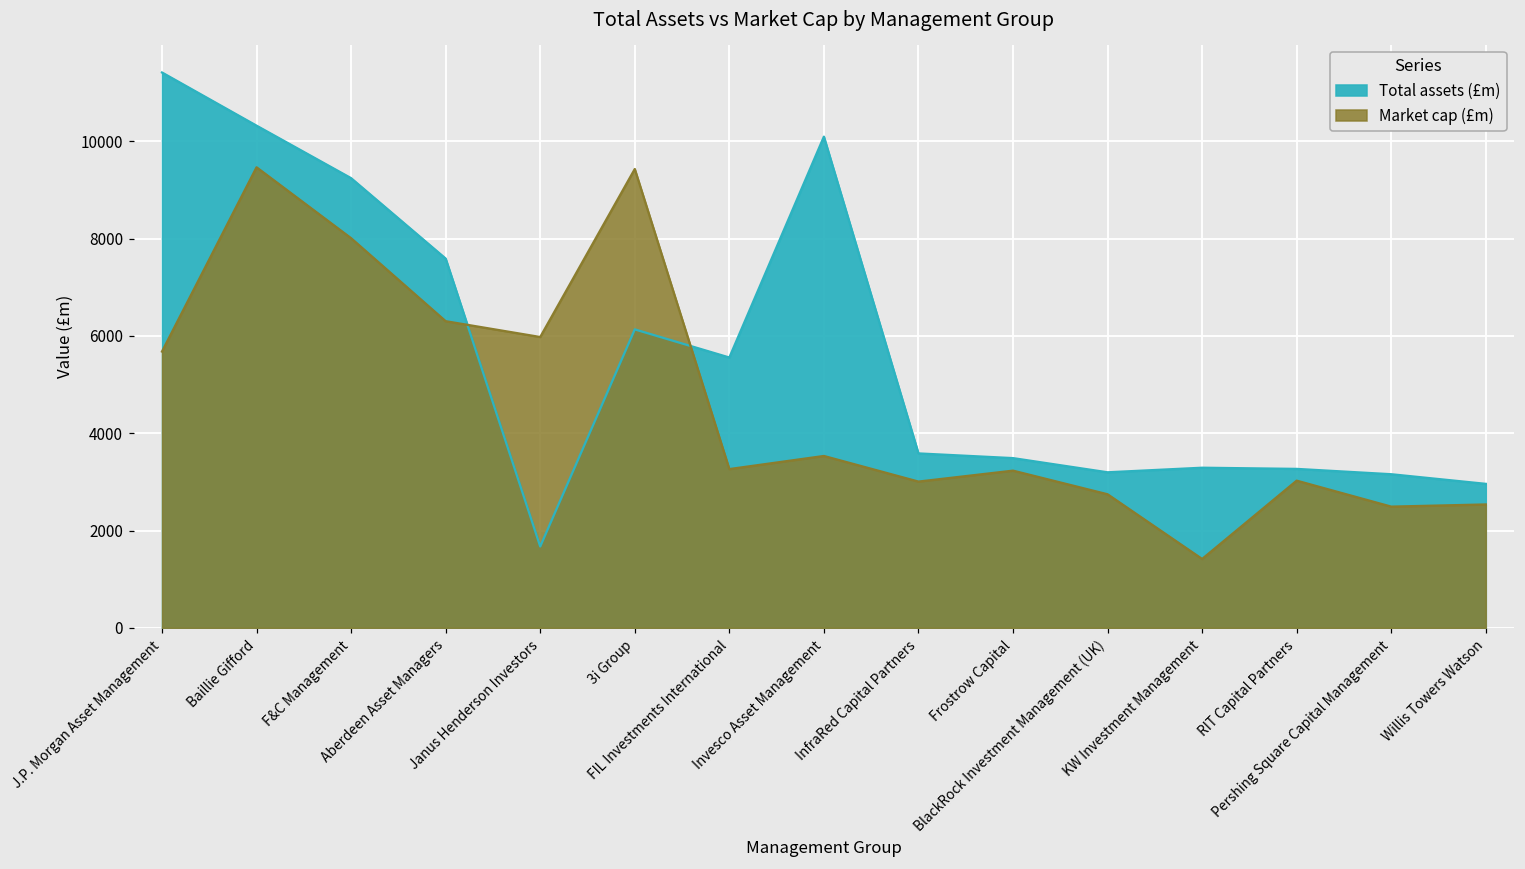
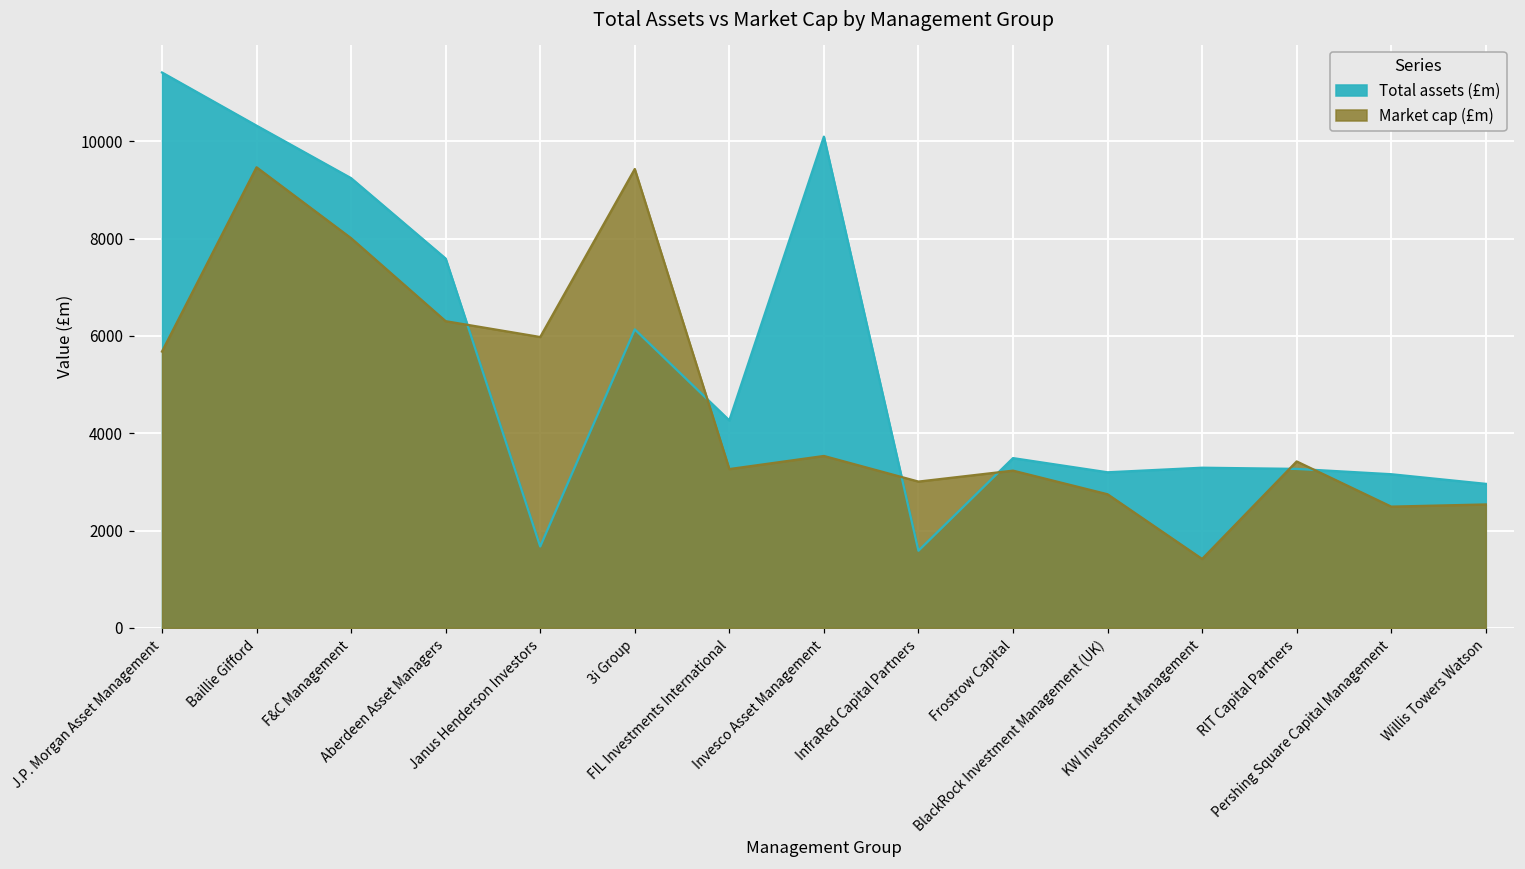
  {
    "Total assets (£m)": {
      "J.P. Morgan Asset Management": 11400,
      "Baillie Gifford": 10300,
      "F&C Management": 9200,
      "Aberdeen Asset Managers": 7600,
      "Janus Henderson Investors": 1700,
      "3i Group": 6100,
-     "FIL Investments International": 5600,
+     "FIL Investments International": 4300,
      "Invesco Asset Management": 10100,
-     "InfraRed Capital Partners": 3600,
+     "InfraRed Capital Partners": 1600,
      "Frostrow Capital": 3500,
      "BlackRock Investment Management (UK)": 3200,
      "KW Investment Management": 3300,
      "RIT Capital Partners": 3300,
      "Pershing Square Capital Management": 3200,
      "Willis Towers Watson": 3000
    },
    "Market cap (£m)": {
      "J.P. Morgan Asset Management": 5700,
      "Baillie Gifford": 9500,
      "F&C Management": 8000,
      "Aberdeen Asset Managers": 6300,
      "Janus Henderson Investors": 6000,
      "3i Group": 9400,
      "FIL Investments International": 3300,
      "Invesco Asset Management": 3500,
      "InfraRed Capital Partners": 3000,
      "Frostrow Capital": 3200,
      "BlackRock Investment Management (UK)": 2700,
      "KW Investment Management": 1400,
-     "RIT Capital Partners": 3000,
+     "RIT Capital Partners": 3400,
      "Pershing Square Capital Management": 2500,
      "Willis Towers Watson": 2500
    }
  }
